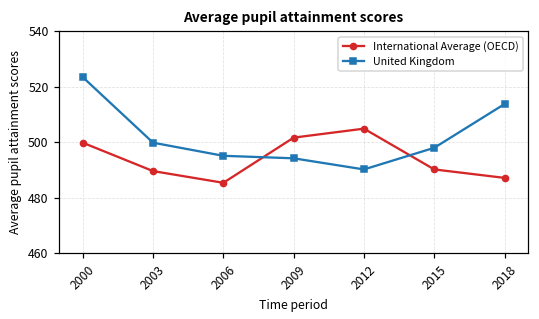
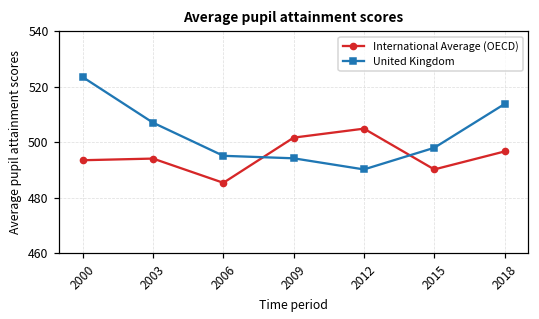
  {
    "International Average (OECD)": {
-     "2000": 500,
-     "2003": 490,
+     "2000": 493,
+     "2003": 494,
      "2006": 485,
      "2009": 502,
      "2012": 505,
      "2015": 490,
-     "2018": 487
+     "2018": 497
    },
    "United Kingdom": {
      "2000": 523,
-     "2003": 500,
+     "2003": 507,
      "2006": 495,
      "2009": 494,
      "2012": 490,
      "2015": 498,
      "2018": 514
    }
  }
